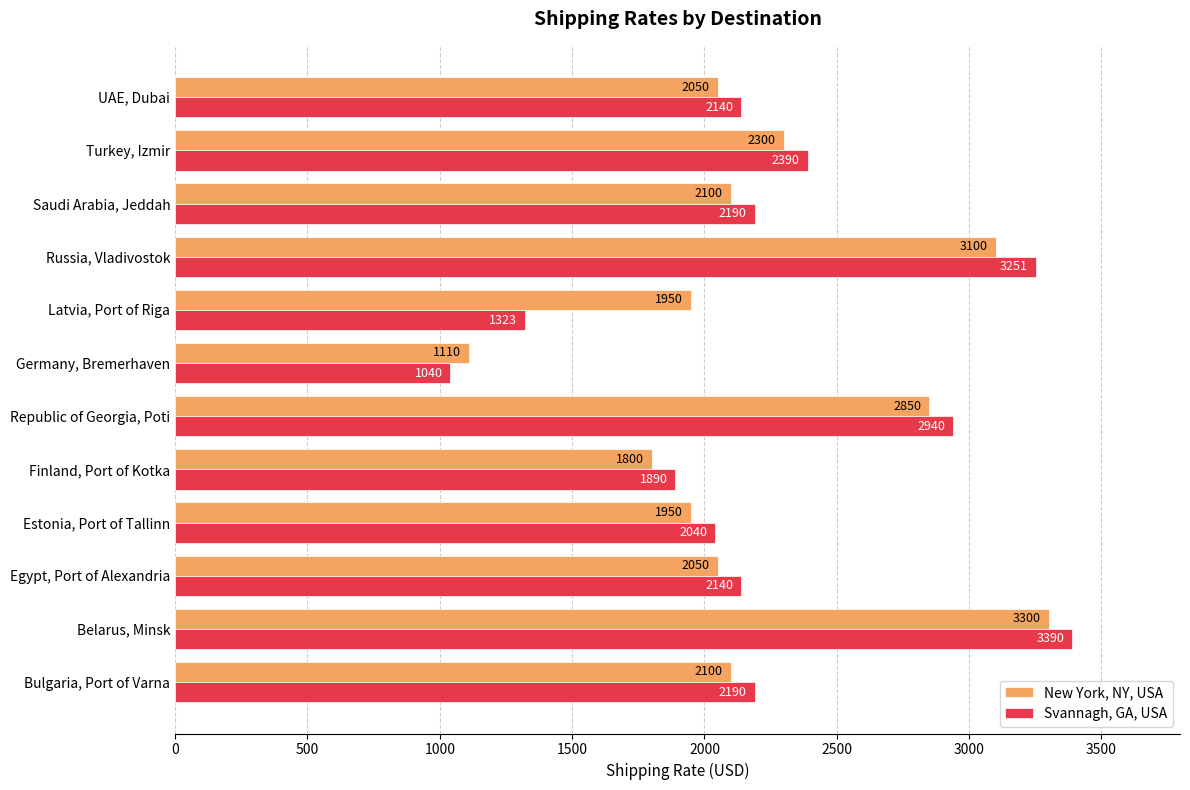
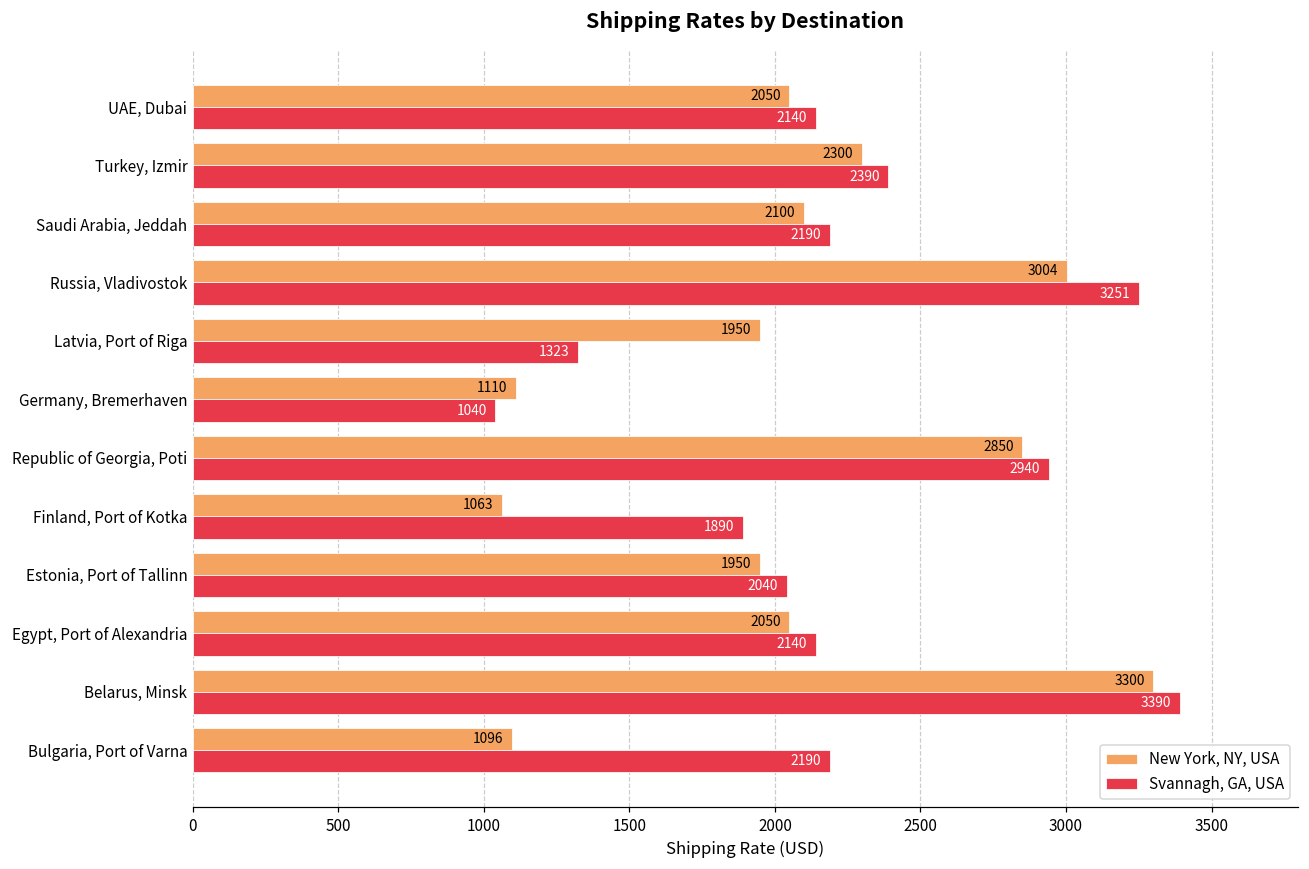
  {
    "New York, NY, USA": {
      "UAE, Dubai": 2050,
      "Turkey, Izmir": 2300,
      "Saudi Arabia, Jeddah": 2100,
-     "Russia, Vladivostok": 3100,
+     "Russia, Vladivostok": 3004,
      "Latvia, Port of Riga": 1950,
      "Germany, Bremerhaven": 1110,
      "Republic of Georgia, Poti": 2850,
-     "Finland, Port of Kotka": 1800,
+     "Finland, Port of Kotka": 1063,
      "Estonia, Port of Tallinn": 1950,
      "Egypt, Port of Alexandria": 2050,
      "Belarus, Minsk": 3300,
-     "Bulgaria, Port of Varna": 2100
+     "Bulgaria, Port of Varna": 1096
    },
    "Svannagh, GA, USA": {
      "UAE, Dubai": 2140,
      "Turkey, Izmir": 2390,
      "Saudi Arabia, Jeddah": 2190,
      "Russia, Vladivostok": 3251,
      "Latvia, Port of Riga": 1323,
      "Germany, Bremerhaven": 1040,
      "Republic of Georgia, Poti": 2940,
      "Finland, Port of Kotka": 1890,
      "Estonia, Port of Tallinn": 2040,
      "Egypt, Port of Alexandria": 2140,
      "Belarus, Minsk": 3390,
      "Bulgaria, Port of Varna": 2190
    }
  }
